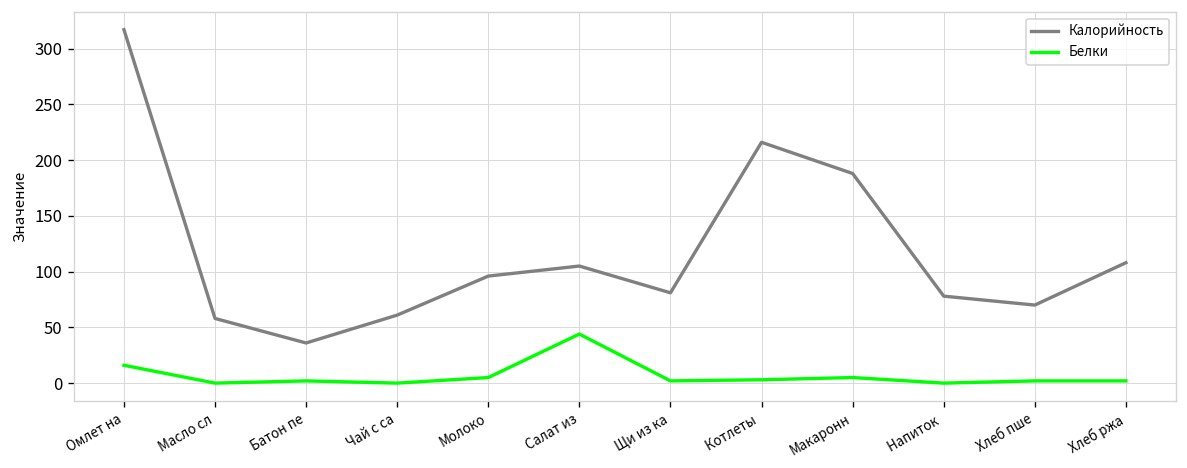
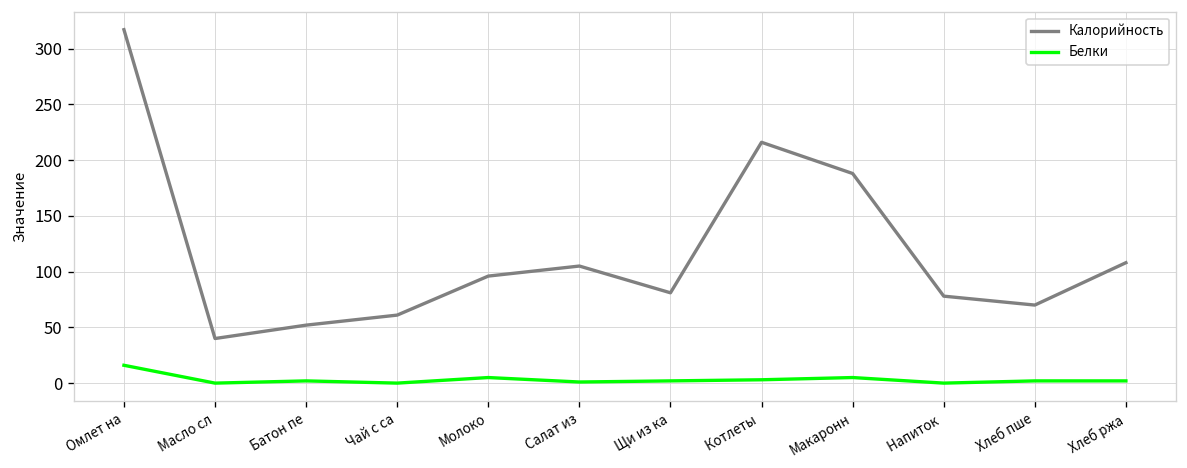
  {
    "Калорийность": {
      "Омлет на": 320,
-     "Масло сл": 60,
-     "Батон пе": 40,
+     "Масло сл": 40,
+     "Батон пе": 50,
      "Чай с са": 60,
      "Молоко": 100,
      "Салат из": 110,
      "Щи из ка": 80,
      "Котлеты": 220,
      "Макаронн": 190,
      "Напиток": 80,
      "Хлеб пше": 70,
      "Хлеб ржа": 110
    },
    "Белки": {
      "Омлет на": 20,
      "Масло сл": 0,
      "Батон пе": 0,
      "Чай с са": 0,
      "Молоко": 10,
-     "Салат из": 40,
+     "Салат из": 0,
      "Щи из ка": 0,
      "Котлеты": 0,
      "Макаронн": 10,
      "Напиток": 0,
      "Хлеб пше": 0,
      "Хлеб ржа": 0
    }
  }
